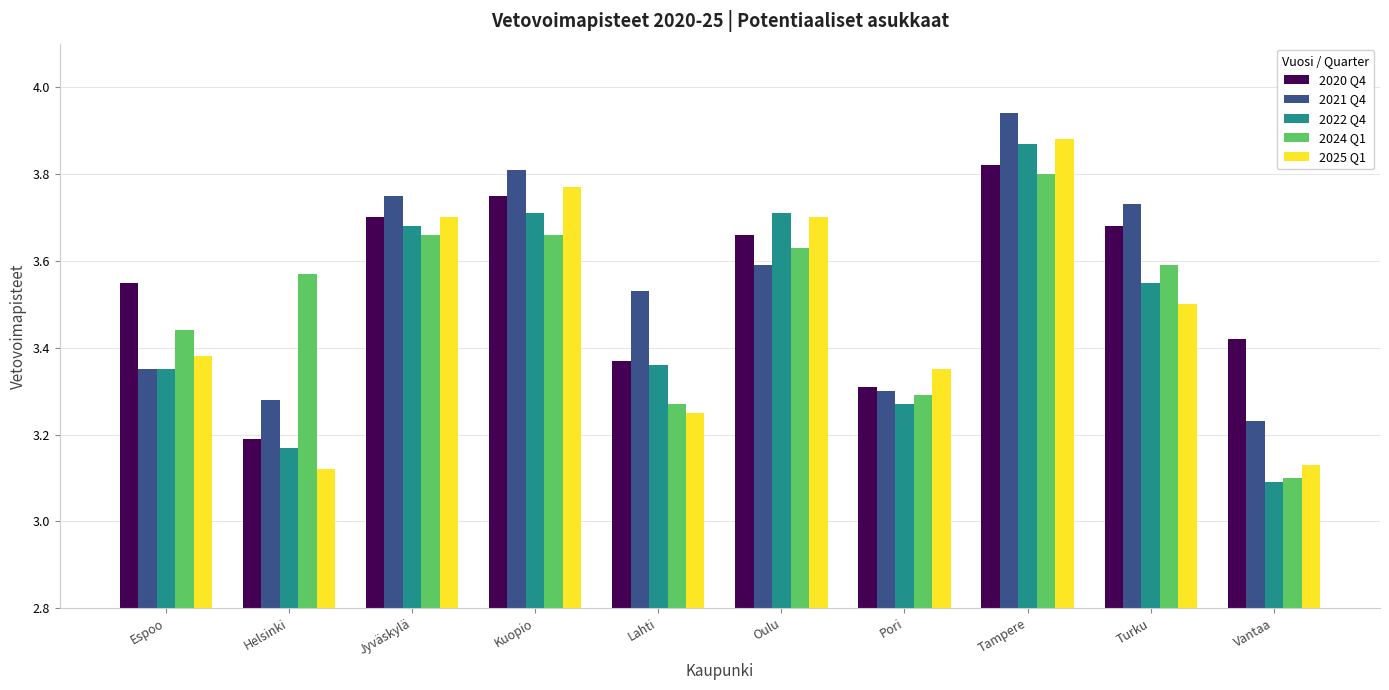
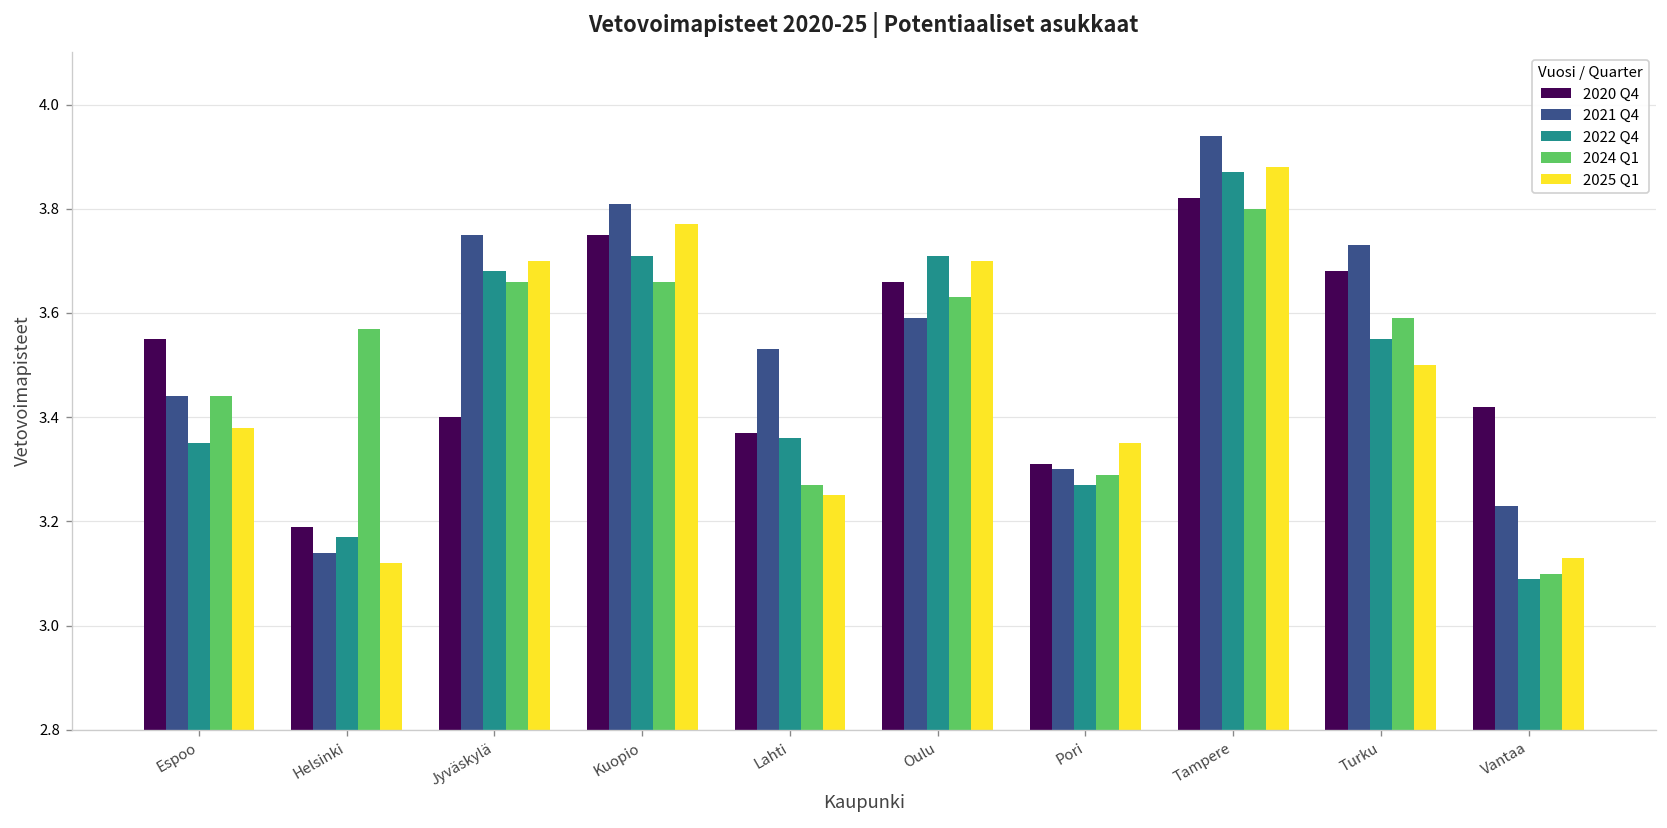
  {
    "2020 Q4": {
      "Espoo": 3.55,
      "Helsinki": 3.19,
-     "Jyväskylä": 3.7,
+     "Jyväskylä": 3.4,
      "Kuopio": 3.75,
      "Lahti": 3.37,
      "Oulu": 3.66,
      "Pori": 3.31,
      "Tampere": 3.82,
      "Turku": 3.68,
      "Vantaa": 3.42
    },
    "2021 Q4": {
-     "Espoo": 3.35,
-     "Helsinki": 3.28,
+     "Espoo": 3.44,
+     "Helsinki": 3.14,
      "Jyväskylä": 3.75,
      "Kuopio": 3.81,
      "Lahti": 3.53,
      "Oulu": 3.59,
      "Pori": 3.30,
      "Tampere": 3.94,
      "Turku": 3.73,
      "Vantaa": 3.23
    },
    "2022 Q4": {
      "Espoo": 3.35,
      "Helsinki": 3.17,
      "Jyväskylä": 3.68,
      "Kuopio": 3.71,
      "Lahti": 3.36,
      "Oulu": 3.71,
      "Pori": 3.27,
      "Tampere": 3.87,
      "Turku": 3.55,
      "Vantaa": 3.09
    },
    "2024 Q1": {
      "Espoo": 3.44,
      "Helsinki": 3.57,
      "Jyväskylä": 3.66,
      "Kuopio": 3.66,
      "Lahti": 3.27,
      "Oulu": 3.63,
      "Pori": 3.29,
      "Tampere": 3.80,
      "Turku": 3.59,
      "Vantaa": 3.10
    },
    "2025 Q1": {
      "Espoo": 3.38,
      "Helsinki": 3.12,
      "Jyväskylä": 3.70,
      "Kuopio": 3.77,
      "Lahti": 3.25,
      "Oulu": 3.70,
      "Pori": 3.35,
      "Tampere": 3.88,
      "Turku": 3.50,
      "Vantaa": 3.13
    }
  }
